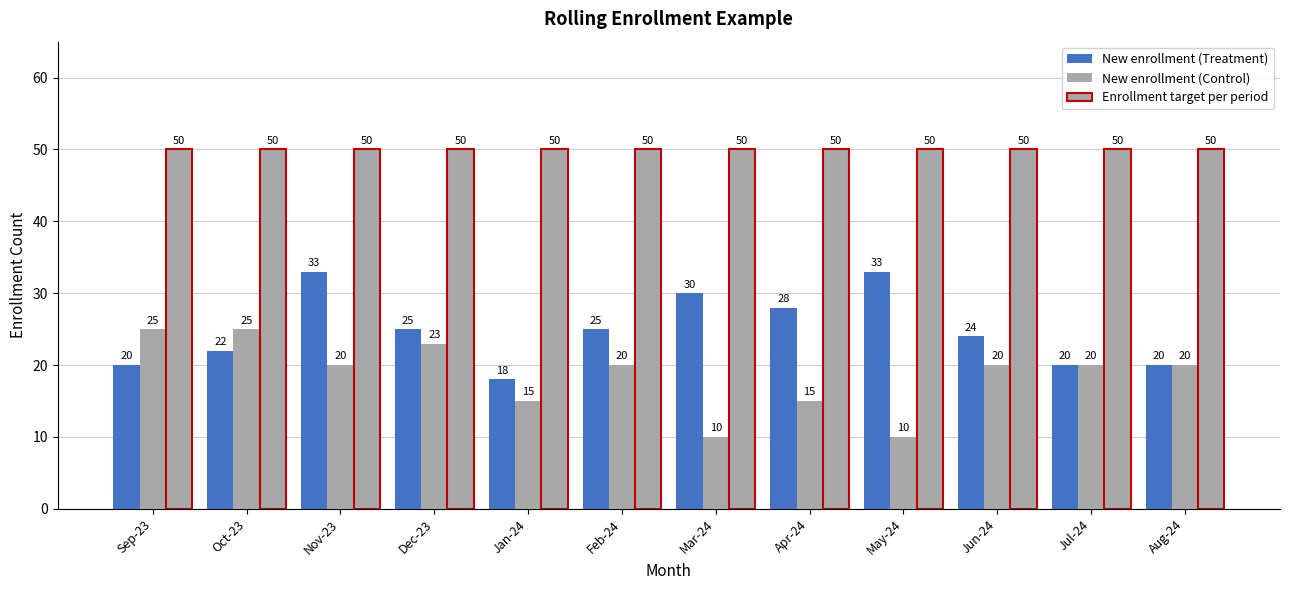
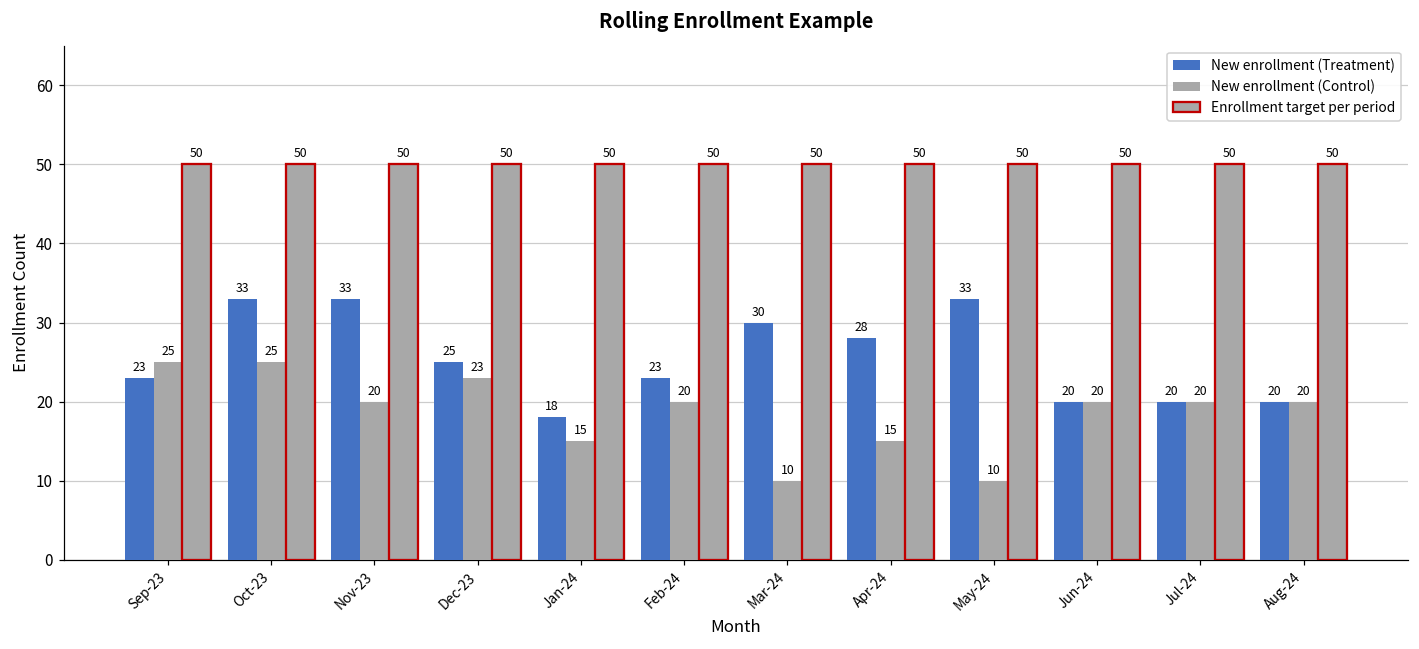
  {
    "New enrollment (Treatment)": {
-     "Sep-23": 20,
-     "Oct-23": 22,
+     "Sep-23": 23,
+     "Oct-23": 33,
      "Nov-23": 33,
      "Dec-23": 25,
      "Jan-24": 18,
-     "Feb-24": 25,
+     "Feb-24": 23,
      "Mar-24": 30,
      "Apr-24": 28,
      "May-24": 33,
-     "Jun-24": 24,
+     "Jun-24": 20,
      "Jul-24": 20,
      "Aug-24": 20
    }
  }
